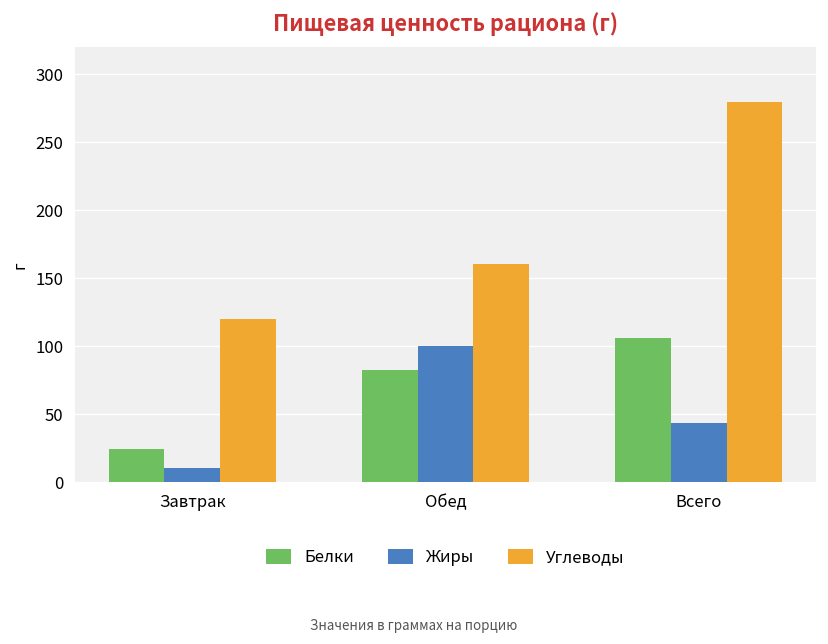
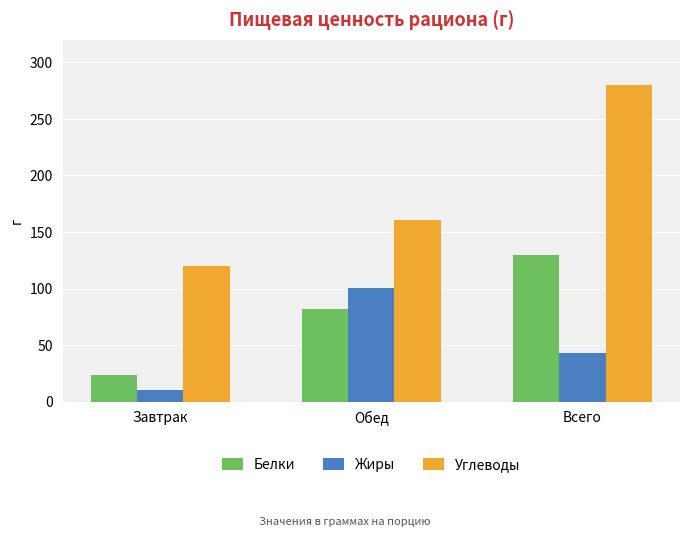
  {
    "Белки": {
      "Завтрак": 24,
      "Обед": 82,
-     "Всего": 106
+     "Всего": 130
    },
    "Жиры": {
      "Завтрак": 10,
      "Обед": 100,
      "Всего": 43
    },
    "Углеводы": {
      "Завтрак": 120,
      "Обед": 160,
      "Всего": 280
    }
  }
